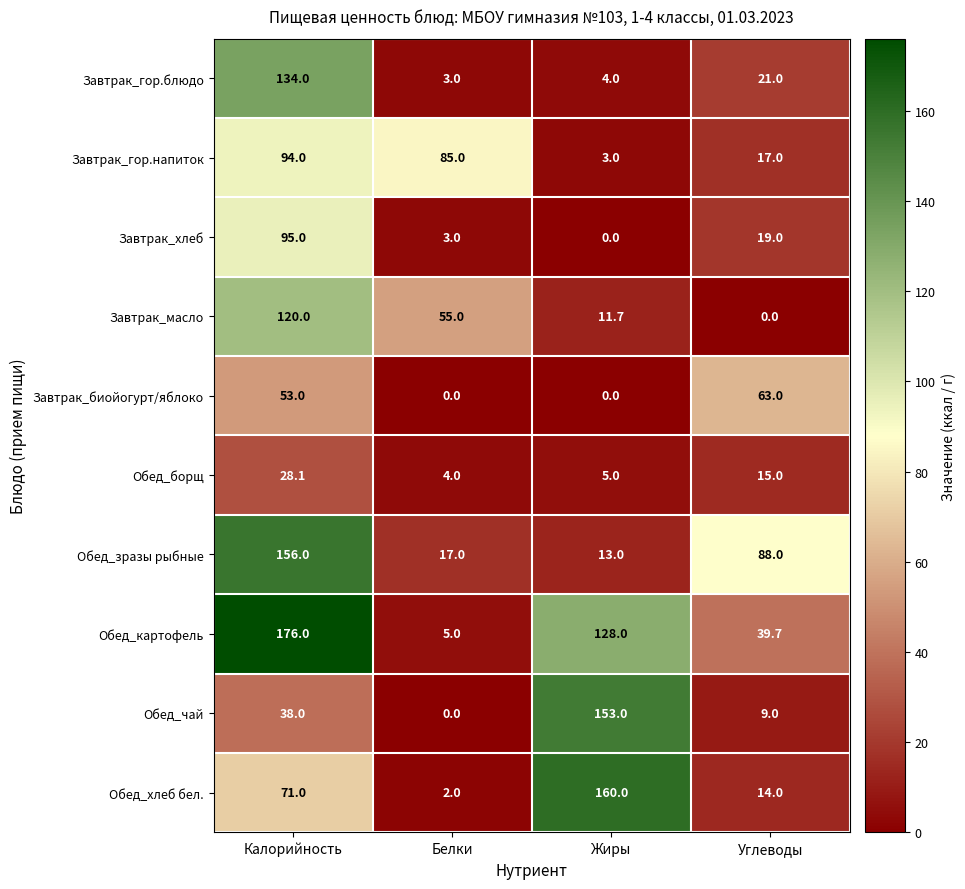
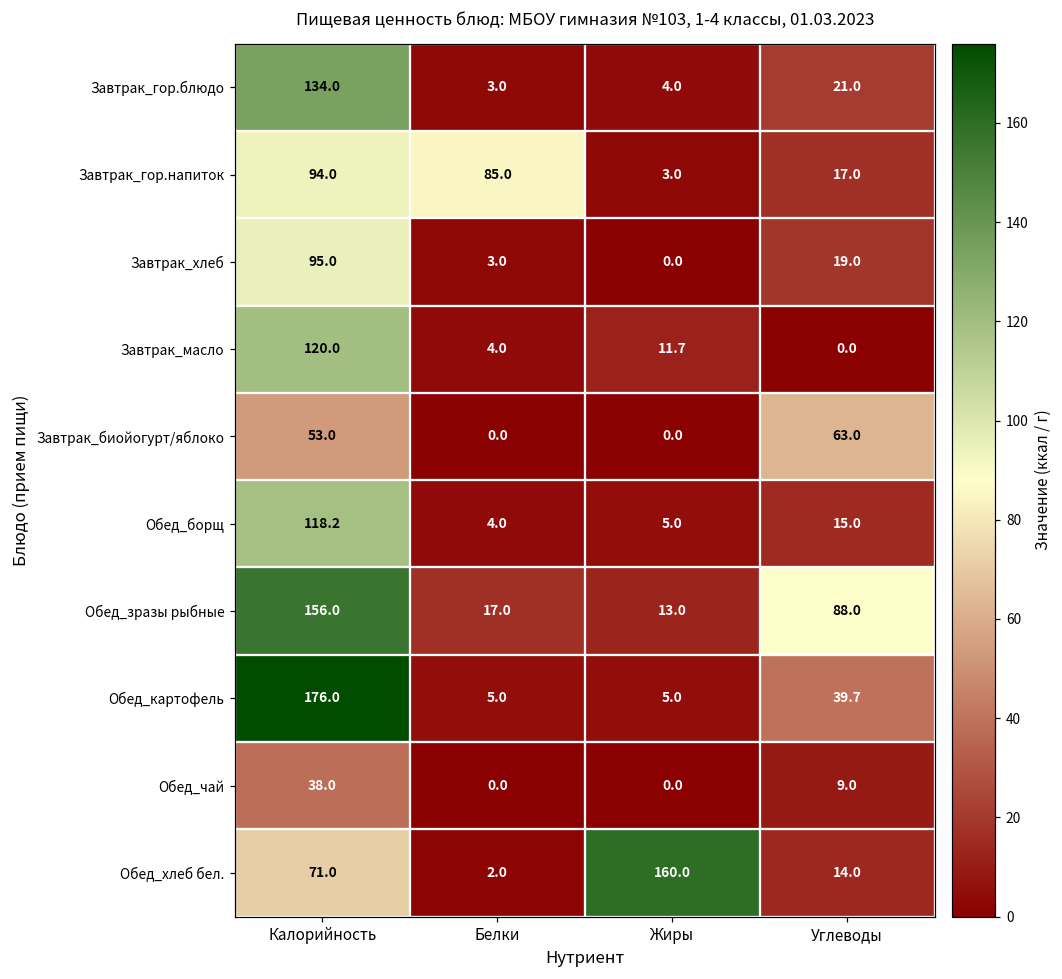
  {
    "Завтрак_гор.блюдо": {
      "Калорийность": 134.0,
      "Белки": 3.0,
      "Жиры": 4.0,
      "Углеводы": 21.0
    },
    "Завтрак_гор.напиток": {
      "Калорийность": 94.0,
      "Белки": 85.0,
      "Жиры": 3.0,
      "Углеводы": 17.0
    },
    "Завтрак_хлеб": {
      "Калорийность": 95.0,
      "Белки": 3.0,
      "Жиры": 0.0,
      "Углеводы": 19.0
    },
    "Завтрак_масло": {
      "Калорийность": 120.0,
-     "Белки": 55.0,
+     "Белки": 4.0,
      "Жиры": 11.7,
      "Углеводы": 0.0
    },
    "Завтрак_биойогурт/яблоко": {
      "Калорийность": 53.0,
      "Белки": 0.0,
      "Жиры": 0.0,
      "Углеводы": 63.0
    },
    "Обед_борщ": {
-     "Калорийность": 28.1,
+     "Калорийность": 118.2,
      "Белки": 4.0,
      "Жиры": 5.0,
      "Углеводы": 15.0
    },
    "Обед_зразы рыбные": {
      "Калорийность": 156.0,
      "Белки": 17.0,
      "Жиры": 13.0,
      "Углеводы": 88.0
    },
    "Обед_картофель": {
      "Калорийность": 176.0,
      "Белки": 5.0,
-     "Жиры": 128.0,
+     "Жиры": 5.0,
      "Углеводы": 39.7
    },
    "Обед_чай": {
      "Калорийность": 38.0,
      "Белки": 0.0,
-     "Жиры": 153.0,
+     "Жиры": 0.0,
      "Углеводы": 9.0
    },
    "Обед_хлеб бел.": {
      "Калорийность": 71.0,
      "Белки": 2.0,
      "Жиры": 160.0,
      "Углеводы": 14.0
    }
  }
